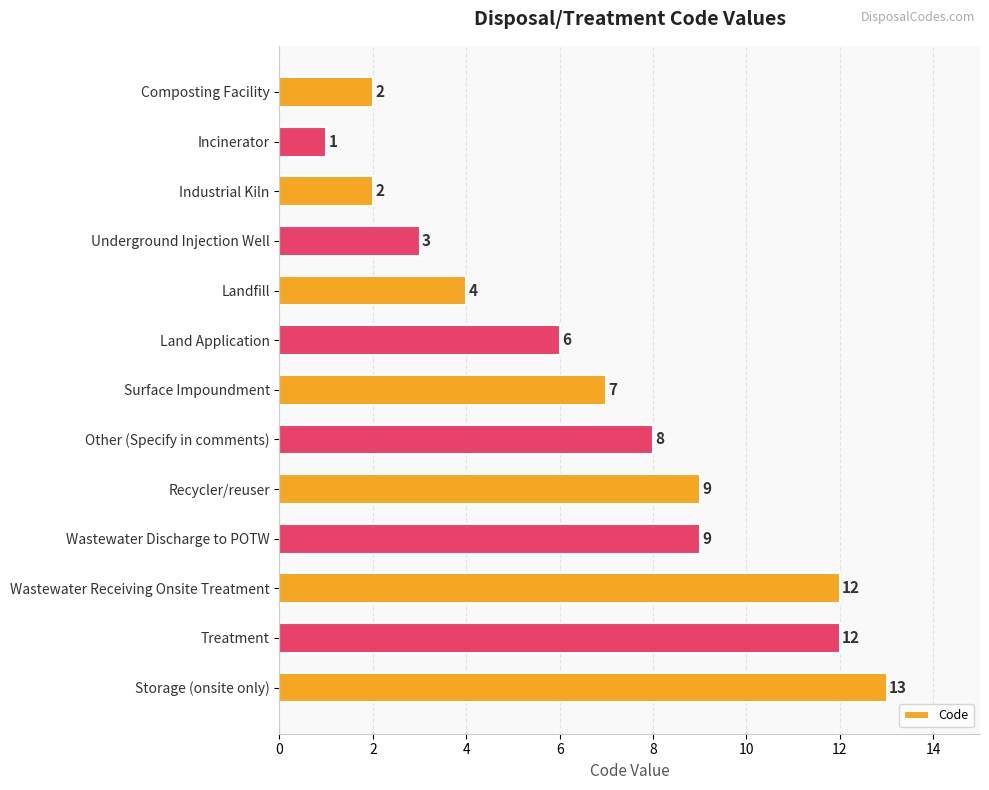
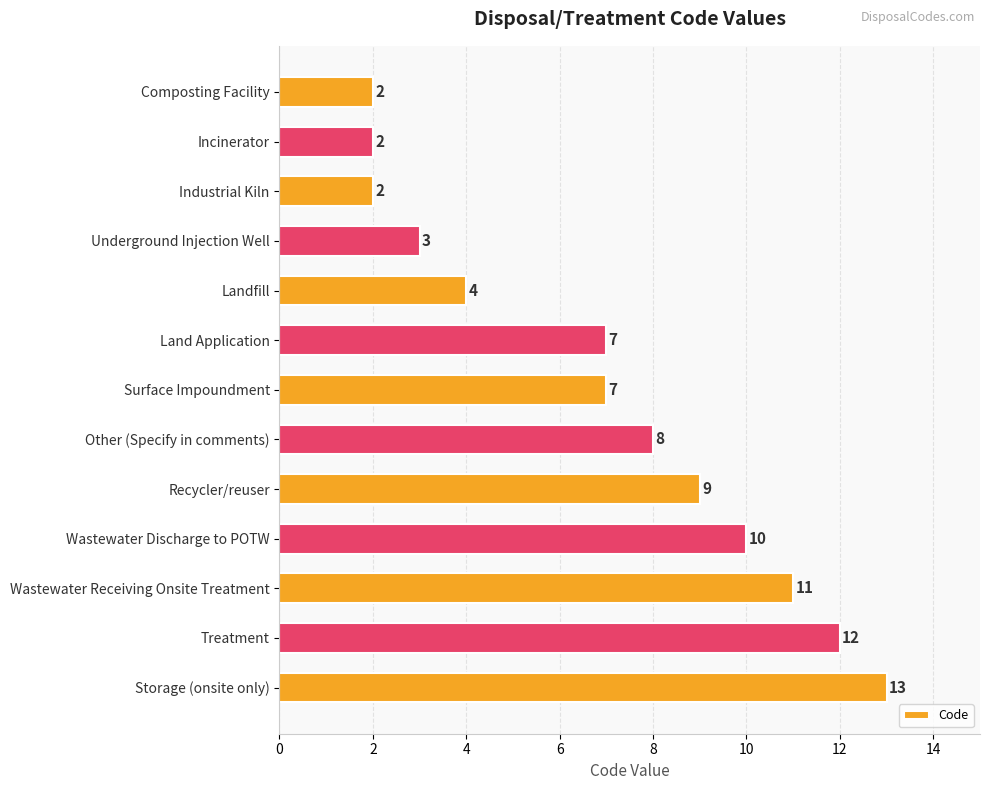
  {
    "Composting Facility": 2,
-   "Incinerator": 1,
+   "Incinerator": 2,
    "Industrial Kiln": 2,
    "Underground Injection Well": 3,
    "Landfill": 4,
-   "Land Application": 6,
+   "Land Application": 7,
    "Surface Impoundment": 7,
    "Other (Specify in comments)": 8,
    "Recycler/reuser": 9,
-   "Wastewater Discharge to POTW": 9,
-   "Wastewater Receiving Onsite Treatment": 12,
+   "Wastewater Discharge to POTW": 10,
+   "Wastewater Receiving Onsite Treatment": 11,
    "Treatment": 12,
    "Storage (onsite only)": 13
  }
